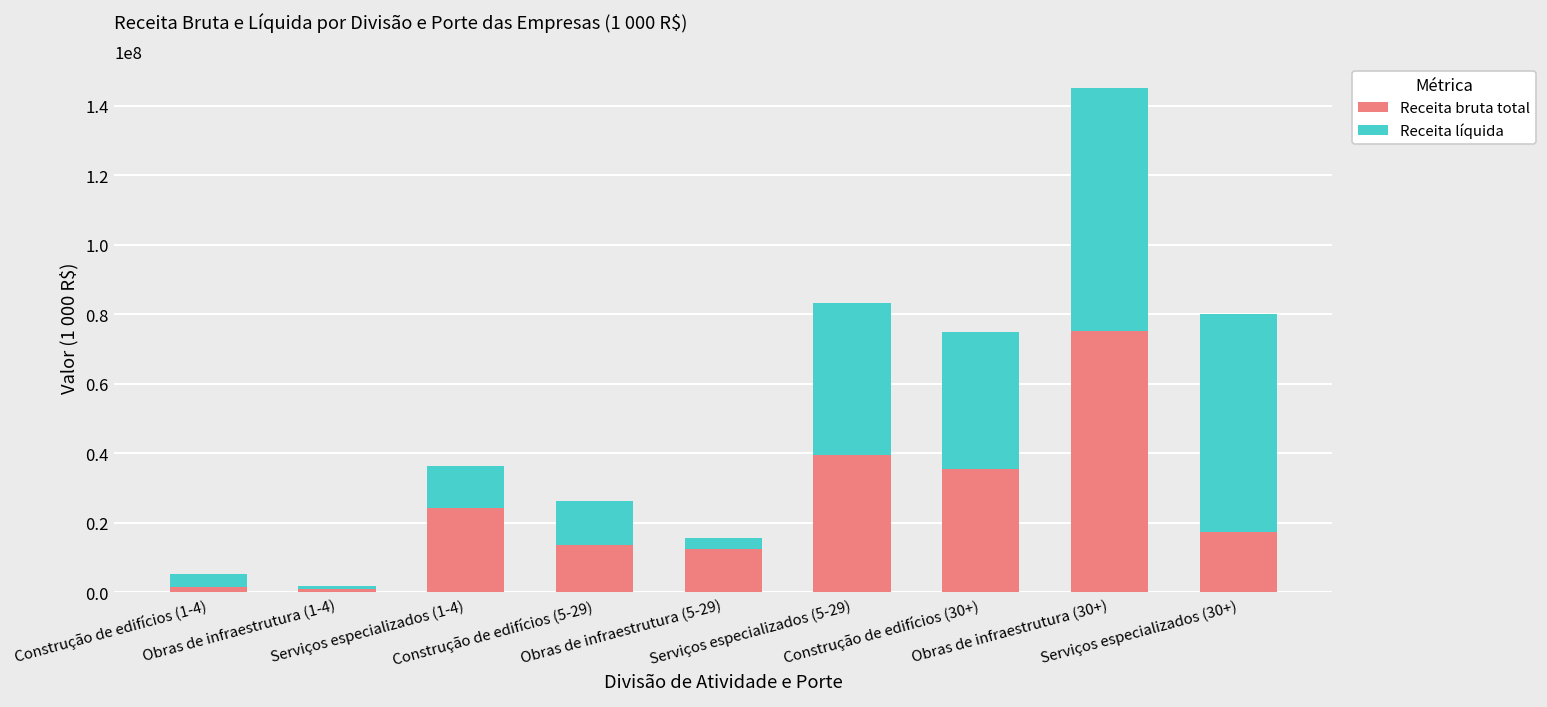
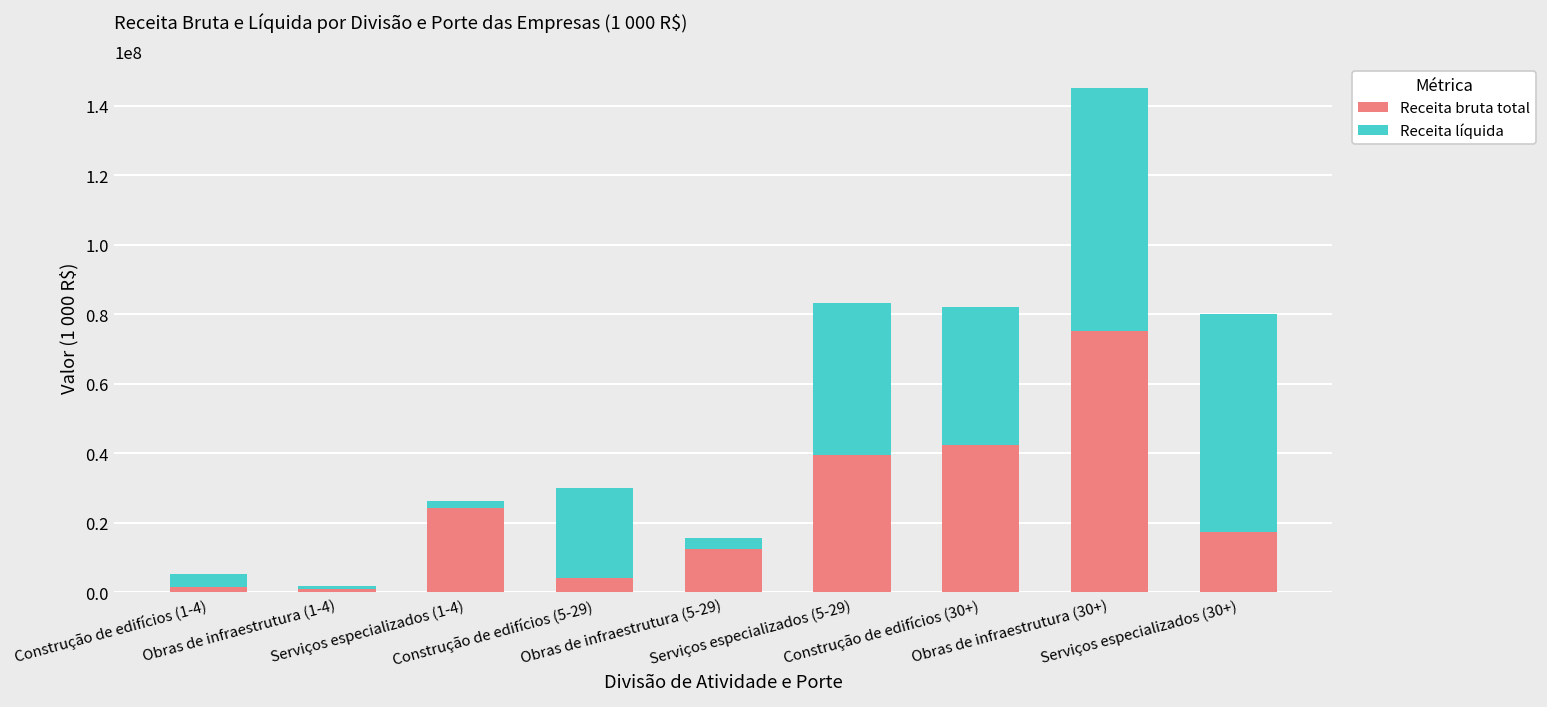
  {
    "Receita bruta total": {
      "Construção de edifícios (1-4)": 1000000,
      "Obras de infraestrutura (1-4)": 1000000,
      "Serviços especializados (1-4)": 24000000,
-     "Construção de edifícios (5-29)": 14000000,
+     "Construção de edifícios (5-29)": 4000000,
      "Obras de infraestrutura (5-29)": 12000000,
      "Serviços especializados (5-29)": 40000000,
-     "Construção de edifícios (30+)": 35000000,
+     "Construção de edifícios (30+)": 42000000,
      "Obras de infraestrutura (30+)": 75000000,
      "Serviços especializados (30+)": 17000000
    },
    "Receita líquida": {
      "Construção de edifícios (1-4)": 4000000,
      "Obras de infraestrutura (1-4)": 1000000,
-     "Serviços especializados (1-4)": 12000000,
-     "Construção de edifícios (5-29)": 13000000,
+     "Serviços especializados (1-4)": 2000000,
+     "Construção de edifícios (5-29)": 26000000,
      "Obras de infraestrutura (5-29)": 3000000,
      "Serviços especializados (5-29)": 44000000,
      "Construção de edifícios (30+)": 40000000,
      "Obras de infraestrutura (30+)": 70000000,
      "Serviços especializados (30+)": 63000000
    }
  }
